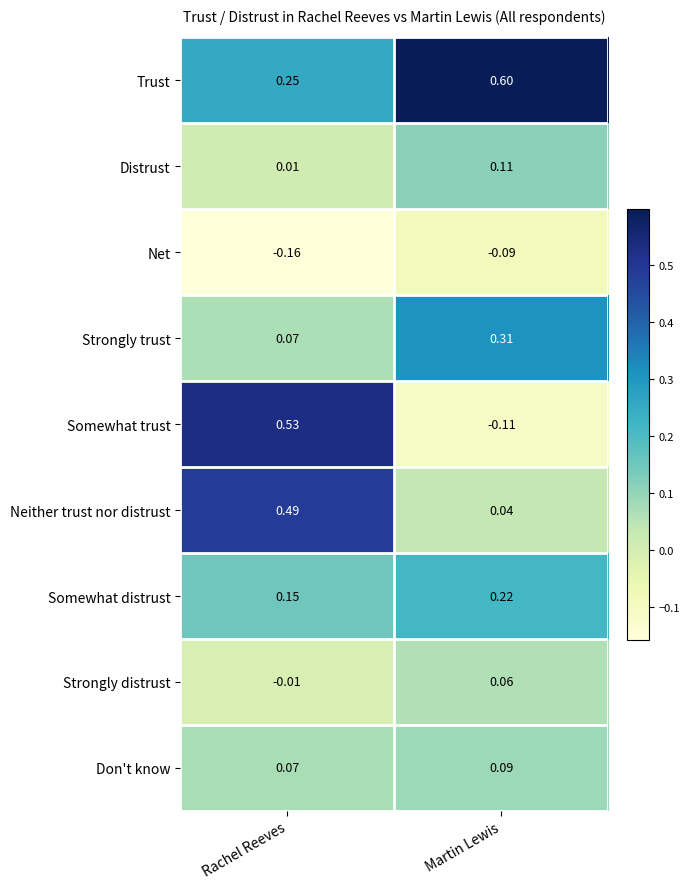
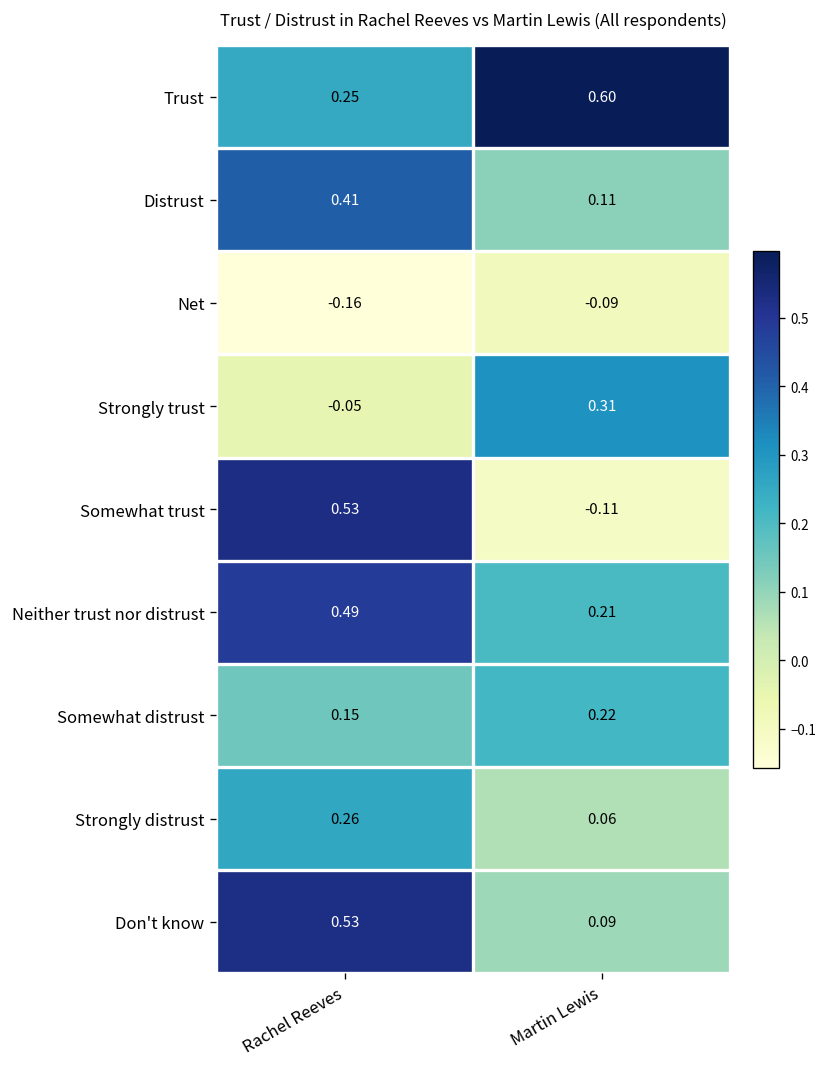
  {
    "Trust": {
      "Rachel Reeves": 0.25,
      "Martin Lewis": 0.60
    },
    "Distrust": {
-     "Rachel Reeves": 0.01,
+     "Rachel Reeves": 0.41,
      "Martin Lewis": 0.11
    },
    "Net": {
      "Rachel Reeves": -0.16,
      "Martin Lewis": -0.09
    },
    "Strongly trust": {
-     "Rachel Reeves": 0.07,
+     "Rachel Reeves": -0.05,
      "Martin Lewis": 0.31
    },
    "Somewhat trust": {
      "Rachel Reeves": 0.53,
      "Martin Lewis": -0.11
    },
    "Neither trust nor distrust": {
      "Rachel Reeves": 0.49,
-     "Martin Lewis": 0.04
+     "Martin Lewis": 0.21
    },
    "Somewhat distrust": {
      "Rachel Reeves": 0.15,
      "Martin Lewis": 0.22
    },
    "Strongly distrust": {
-     "Rachel Reeves": -0.01,
+     "Rachel Reeves": 0.26,
      "Martin Lewis": 0.06
    },
    "Don't know": {
-     "Rachel Reeves": 0.07,
+     "Rachel Reeves": 0.53,
      "Martin Lewis": 0.09
    }
  }
